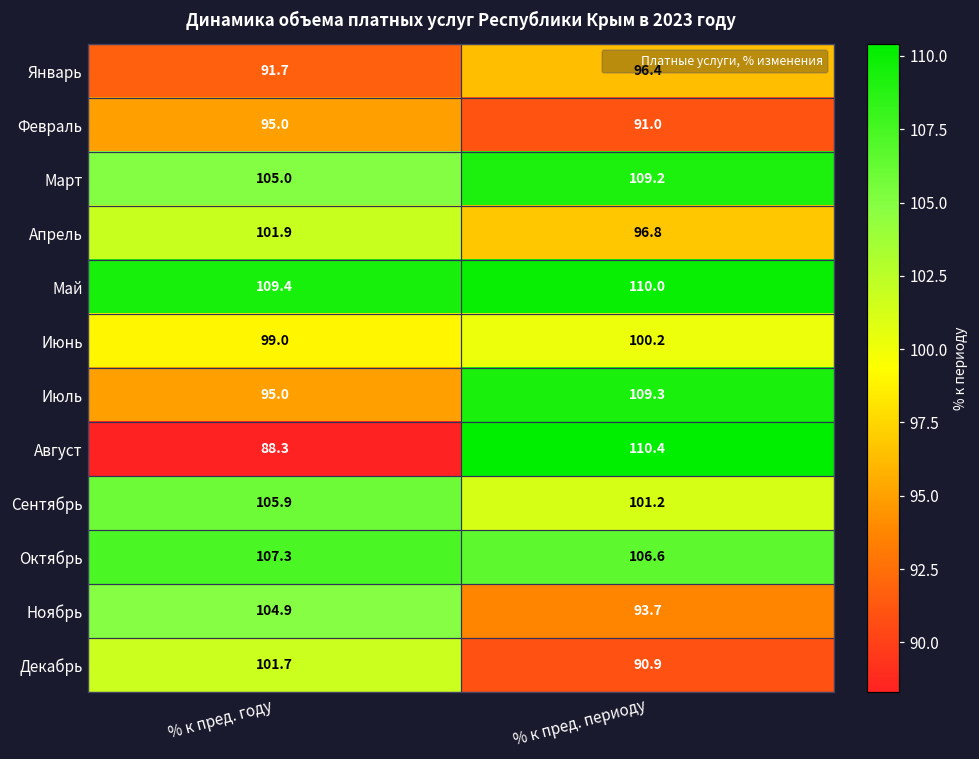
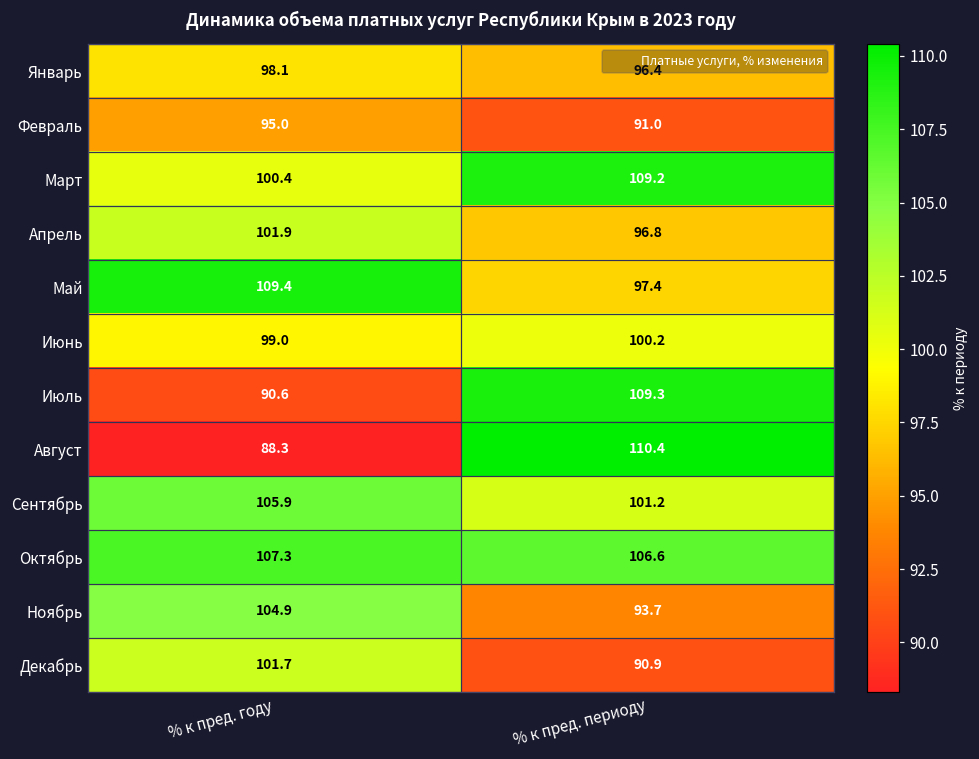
  {
    "Январь": {
-     "% к пред. году": 91.7
+     "% к пред. году": 98.1
    },
    "Февраль": {
      "% к пред. году": 95.0,
      "% к пред. периоду": 91.0
    },
    "Март": {
-     "% к пред. году": 105.0,
+     "% к пред. году": 100.4,
      "% к пред. периоду": 109.2
    },
    "Апрель": {
      "% к пред. году": 101.9,
      "% к пред. периоду": 96.8
    },
    "Май": {
      "% к пред. году": 109.4,
-     "% к пред. периоду": 110.0
+     "% к пред. периоду": 97.4
    },
    "Июнь": {
      "% к пред. году": 99.0,
      "% к пред. периоду": 100.2
    },
    "Июль": {
-     "% к пред. году": 95.0,
+     "% к пред. году": 90.6,
      "% к пред. периоду": 109.3
    },
    "Август": {
      "% к пред. году": 88.3,
      "% к пред. периоду": 110.4
    },
    "Сентябрь": {
      "% к пред. году": 105.9,
      "% к пред. периоду": 101.2
    },
    "Октябрь": {
      "% к пред. году": 107.3,
      "% к пред. периоду": 106.6
    },
    "Ноябрь": {
      "% к пред. году": 104.9,
      "% к пред. периоду": 93.7
    },
    "Декабрь": {
      "% к пред. году": 101.7,
      "% к пред. периоду": 90.9
    }
  }
